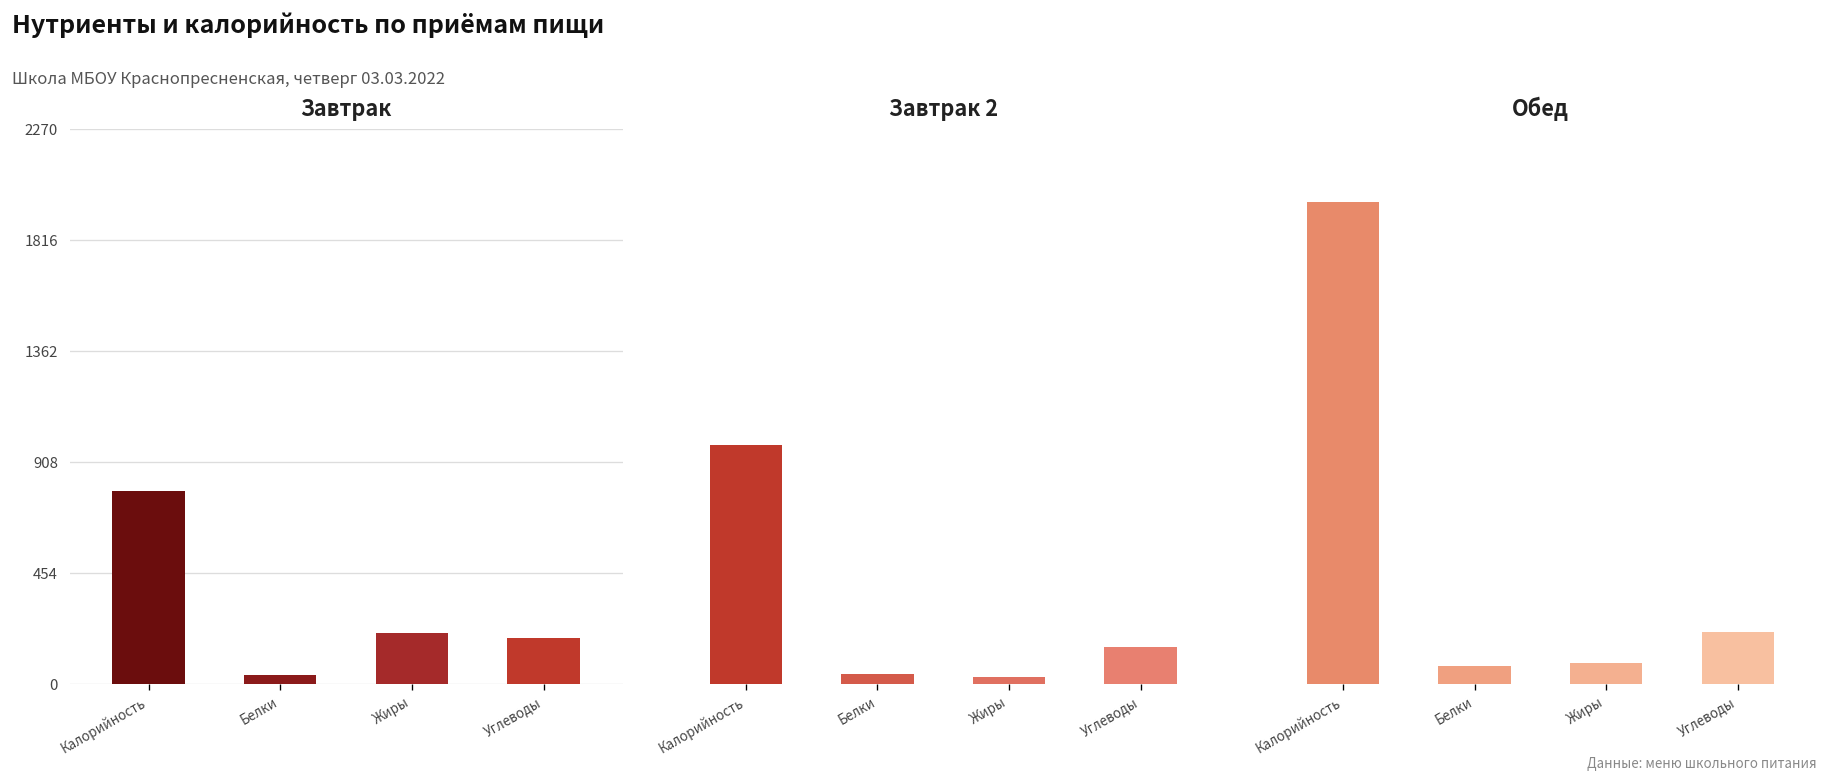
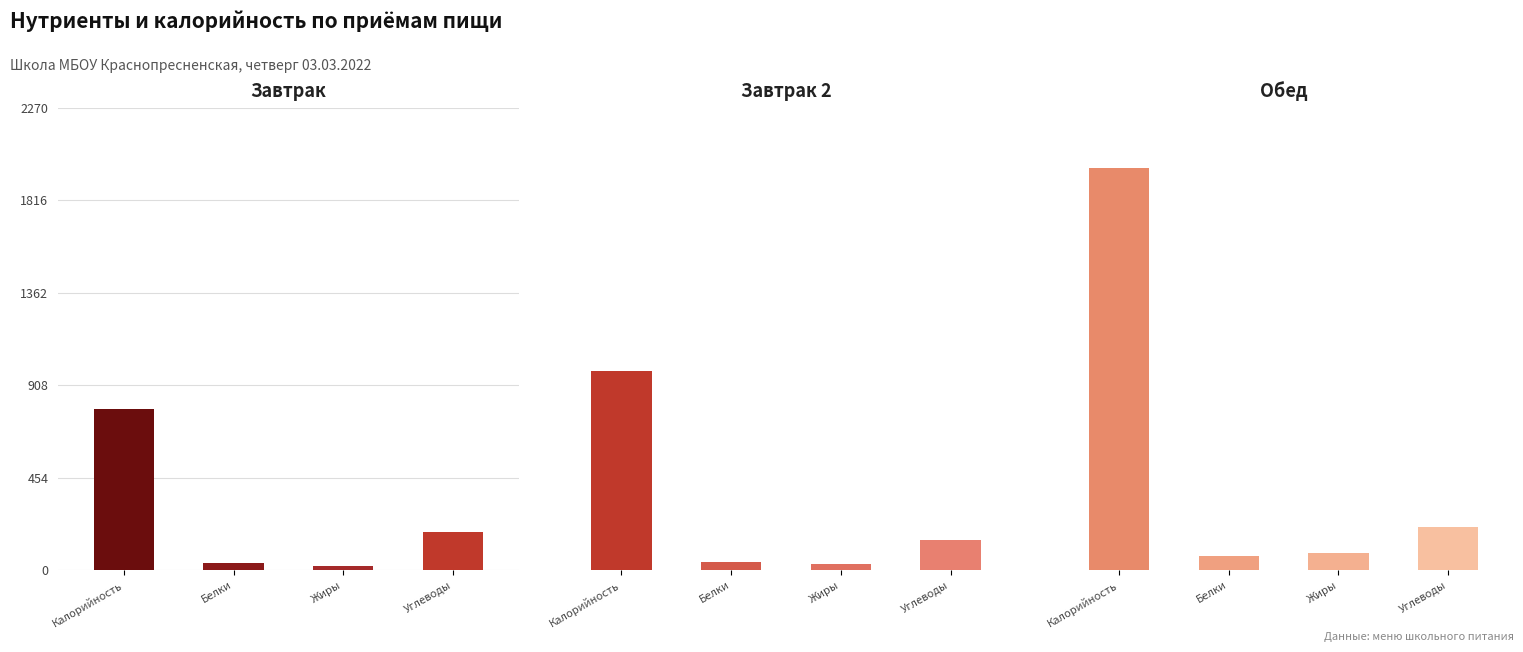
  {
    "Завтрак": {
      "Калорийность": 790,
      "Белки": 40,
-     "Жиры": 210,
+     "Жиры": 20,
      "Углеводы": 190
    }
  }
